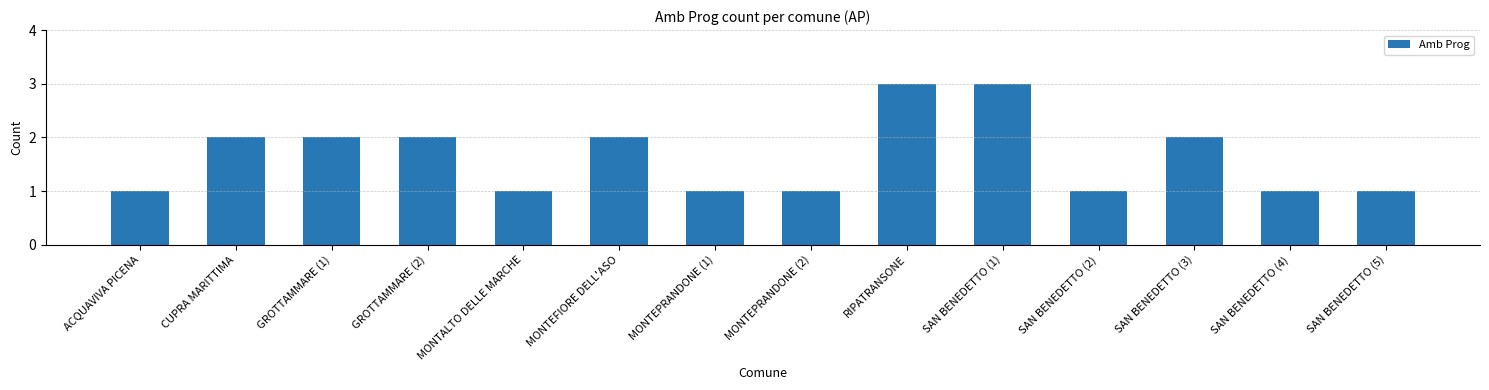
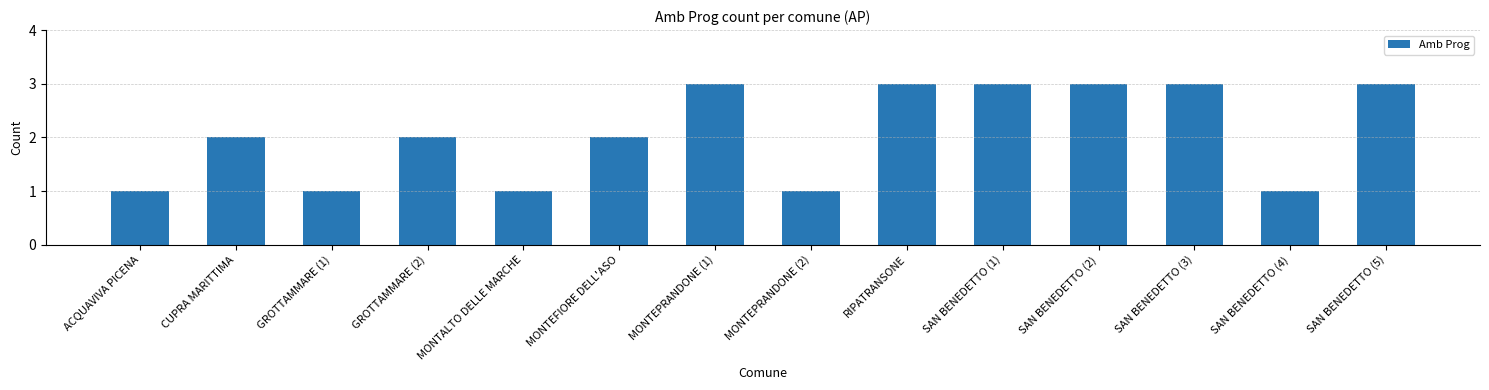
  {
    "ACQUAVIVA PICENA": 1,
    "CUPRA MARITTIMA": 2,
-   "GROTTAMMARE (1)": 2,
+   "GROTTAMMARE (1)": 1,
    "GROTTAMMARE (2)": 2,
    "MONTALTO DELLE MARCHE": 1,
    "MONTEFIORE DELL'ASO": 2,
-   "MONTEPRANDONE (1)": 1,
+   "MONTEPRANDONE (1)": 3,
    "MONTEPRANDONE (2)": 1,
    "RIPATRANSONE": 3,
    "SAN BENEDETTO (1)": 3,
-   "SAN BENEDETTO (2)": 1,
-   "SAN BENEDETTO (3)": 2,
+   "SAN BENEDETTO (2)": 3,
+   "SAN BENEDETTO (3)": 3,
    "SAN BENEDETTO (4)": 1,
-   "SAN BENEDETTO (5)": 1
+   "SAN BENEDETTO (5)": 3
  }
